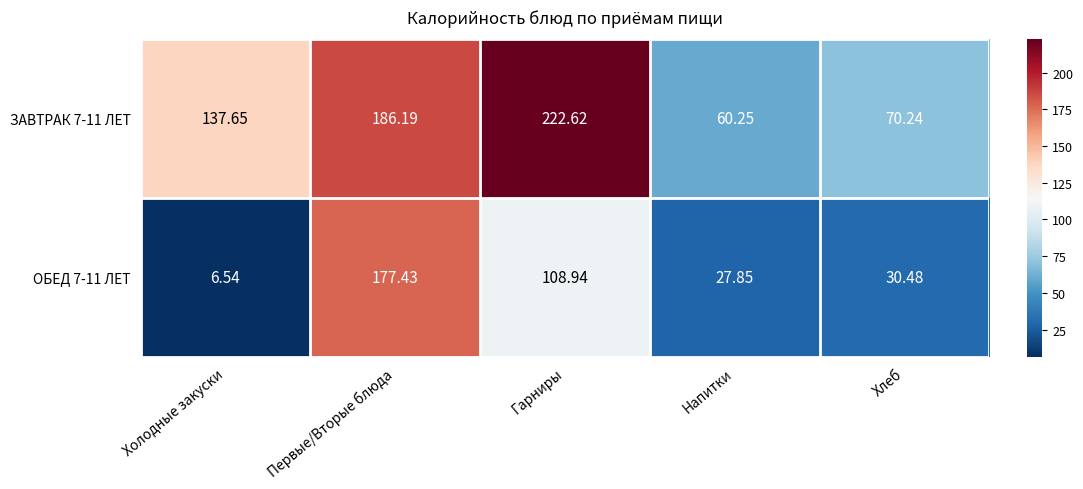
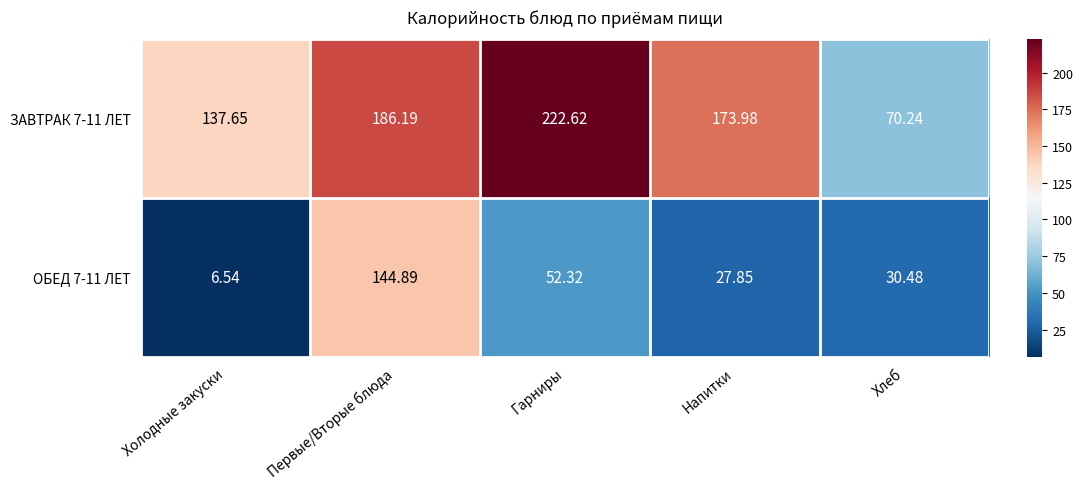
  {
    "ЗАВТРАК 7-11 ЛЕТ": {
      "Холодные закуски": 137.65,
      "Первые/Вторые блюда": 186.19,
      "Гарниры": 222.62,
-     "Напитки": 60.25,
+     "Напитки": 173.98,
      "Хлеб": 70.24
    },
    "ОБЕД 7-11 ЛЕТ": {
      "Холодные закуски": 6.54,
-     "Первые/Вторые блюда": 177.43,
-     "Гарниры": 108.94,
+     "Первые/Вторые блюда": 144.89,
+     "Гарниры": 52.32,
      "Напитки": 27.85,
      "Хлеб": 30.48
    }
  }
